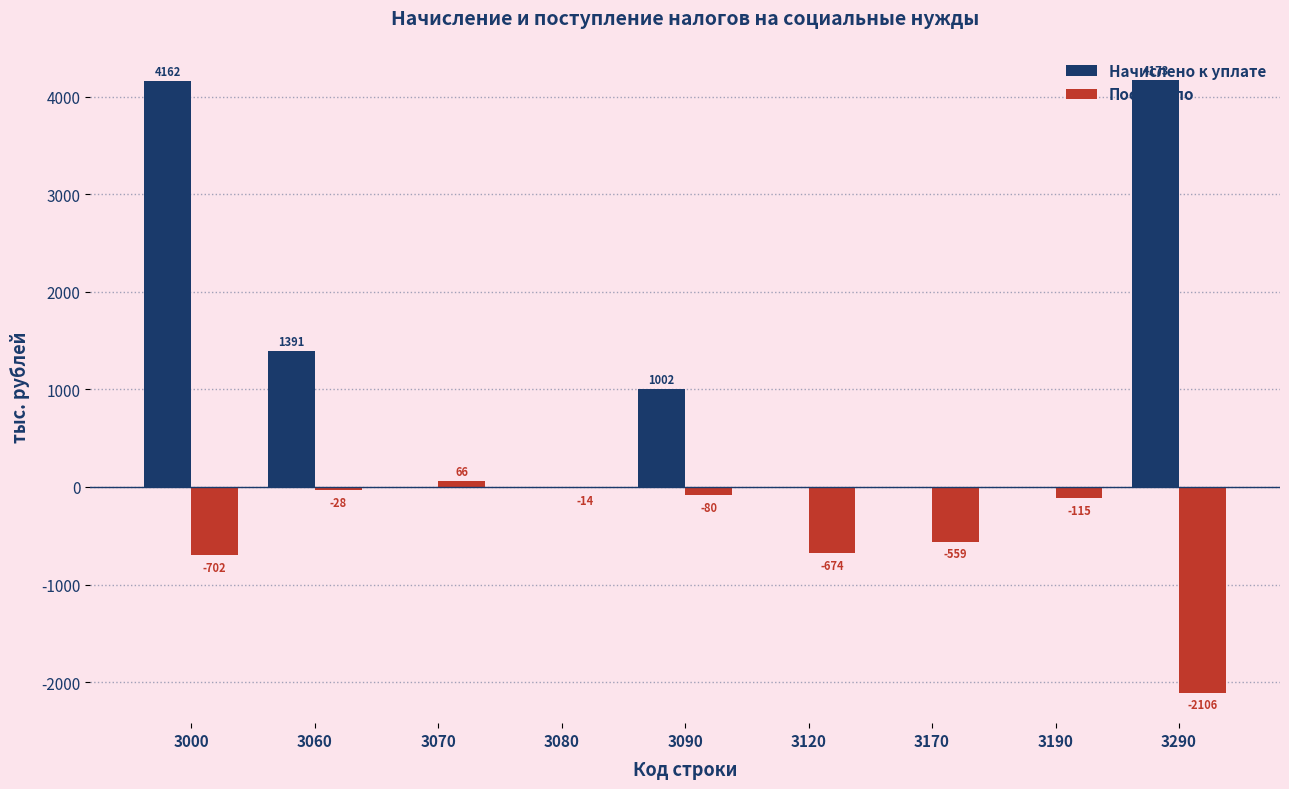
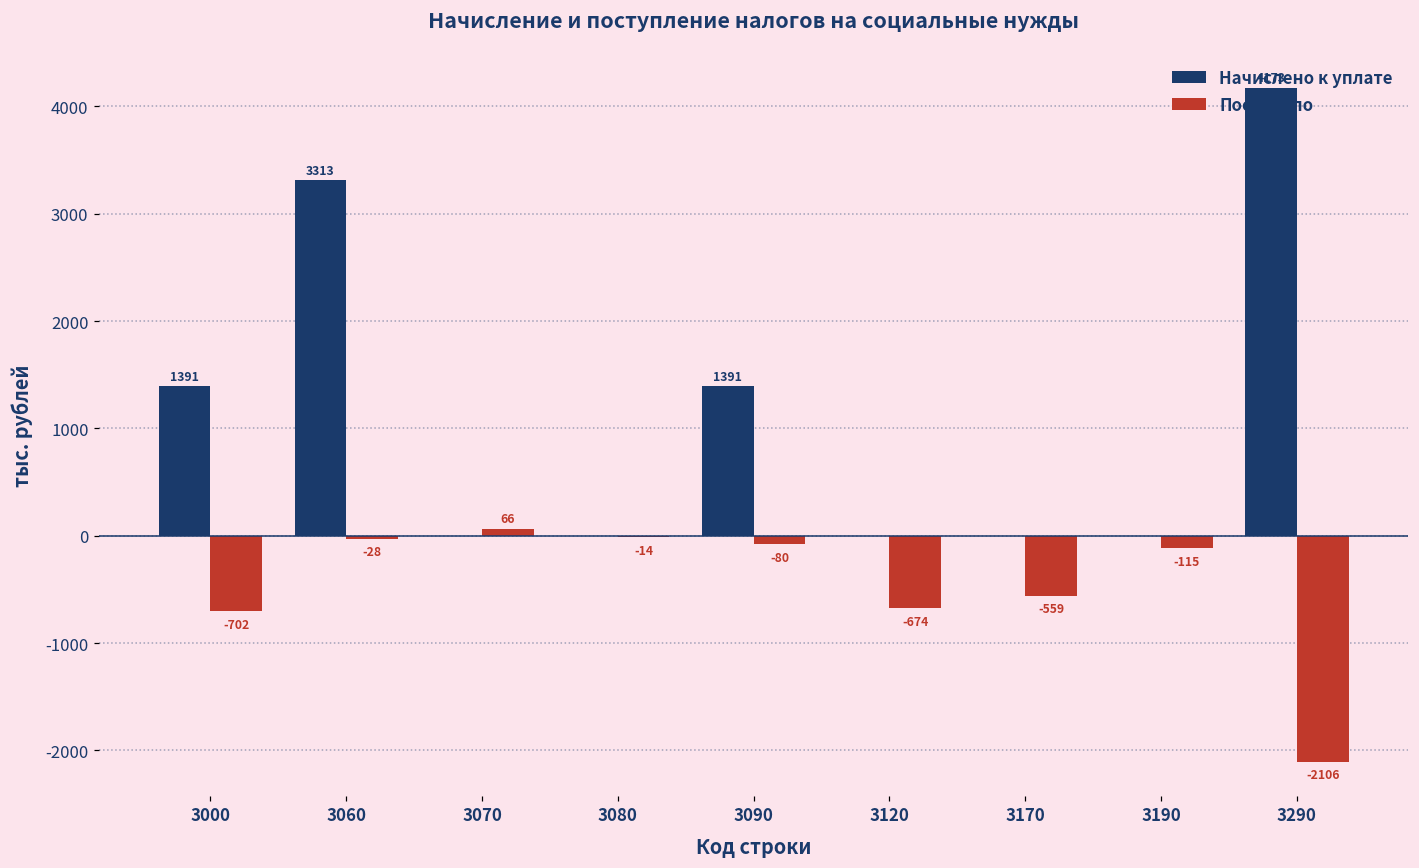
  {
    "Начислено к уплате": {
-     "3000": 4162,
-     "3060": 1391,
-     "3090": 1002,
+     "3000": 1391,
+     "3060": 3313,
+     "3090": 1391,
      "3290": 4173
    }
  }
